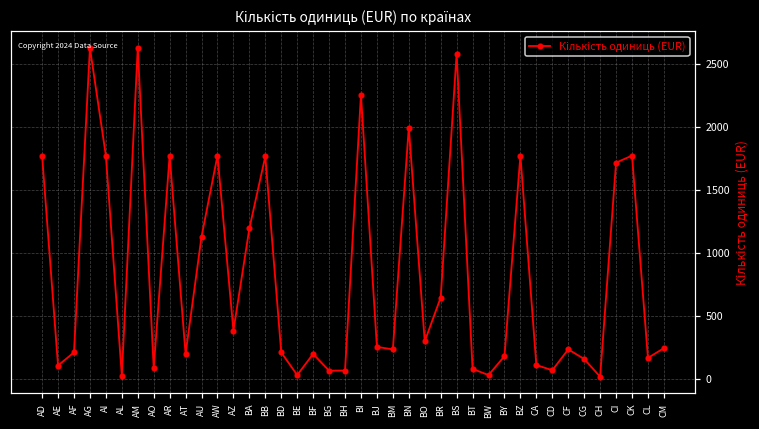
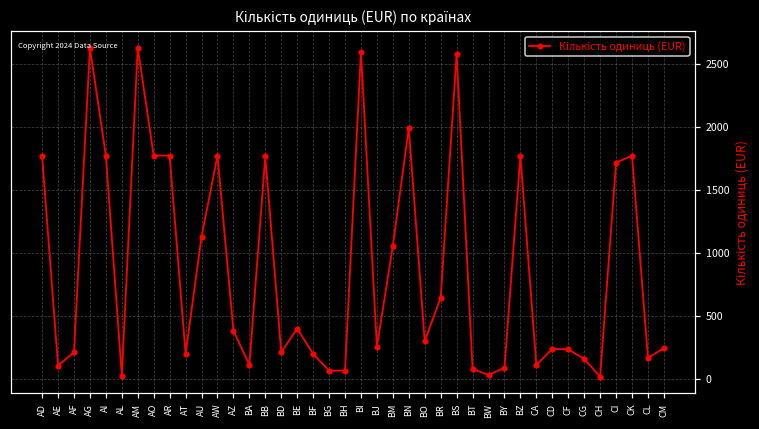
  {
    "AD": 1770,
    "AE": 100,
    "AF": 210,
    "AI": 1770,
    "AL": 20,
    "AM": 2630,
-   "AO": 80,
+   "AO": 1770,
    "AR": 1770,
    "AT": 200,
    "AU": 1130,
    "AW": 1770,
    "AZ": 380,
-   "BA": 1190,
+   "BA": 110,
    "BB": 1770,
    "BD": 210,
-   "BE": 30,
+   "BE": 400,
    "BF": 200,
    "BG": 60,
    "BH": 60,
-   "BI": 2260,
+   "BI": 2600,
    "BJ": 250,
-   "BM": 230,
+   "BM": 1060,
    "BN": 2000,
    "BO": 300,
    "BR": 640,
    "BS": 2580,
    "BT": 80,
    "BW": 30,
-   "BY": 180,
+   "BY": 90,
    "BZ": 1770,
    "CA": 110,
-   "CD": 70,
+   "CD": 240,
    "CF": 230,
    "CG": 160,
    "CH": 20,
    "CI": 1720,
    "CK": 1770,
    "CL": 160,
    "CM": 240
  }
